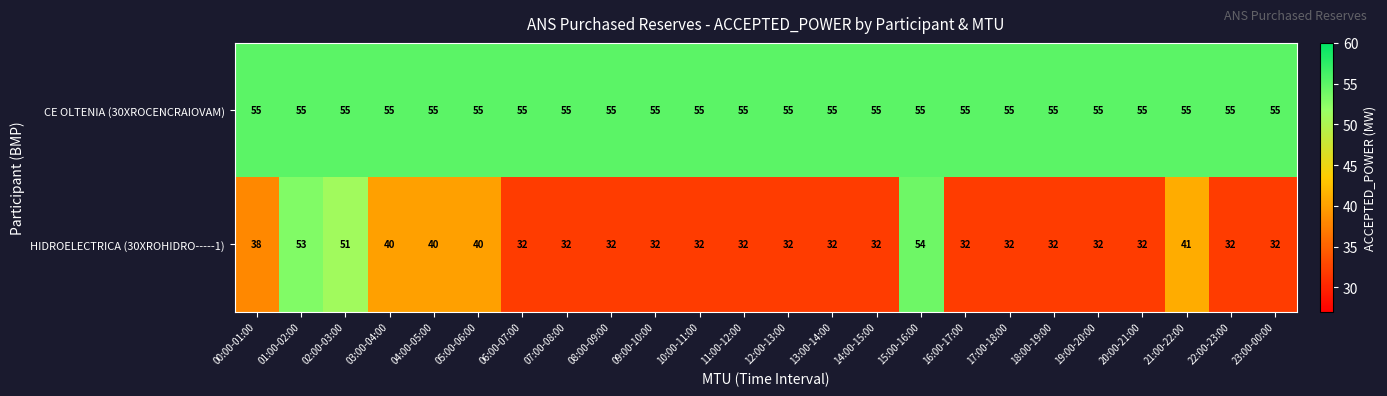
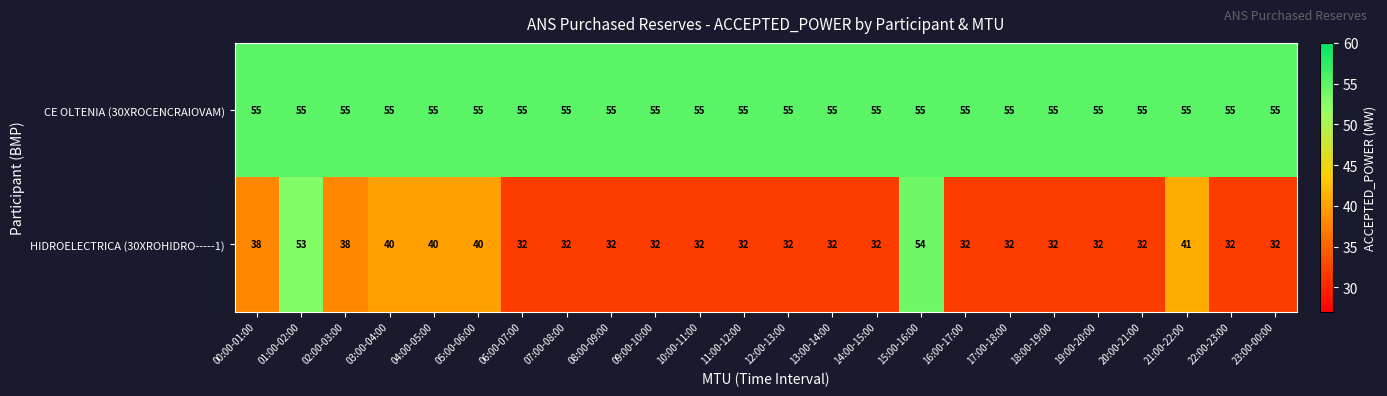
  {
    "CE OLTENIA (30XROCENCRAIOVAM)": {
      "00:00-01:00": 55,
      "01:00-02:00": 55,
      "02:00-03:00": 55,
      "03:00-04:00": 55,
      "04:00-05:00": 55,
      "05:00-06:00": 55,
      "06:00-07:00": 55,
      "07:00-08:00": 55,
      "08:00-09:00": 55,
      "09:00-10:00": 55,
      "10:00-11:00": 55,
      "11:00-12:00": 55,
      "12:00-13:00": 55,
      "13:00-14:00": 55,
      "14:00-15:00": 55,
      "15:00-16:00": 55,
      "16:00-17:00": 55,
      "17:00-18:00": 55,
      "18:00-19:00": 55,
      "19:00-20:00": 55,
      "20:00-21:00": 55,
      "21:00-22:00": 55,
      "22:00-23:00": 55,
      "23:00-00:00": 55
    },
    "HIDROELECTRICA (30XROHIDRO-----1)": {
      "00:00-01:00": 38,
      "01:00-02:00": 53,
-     "02:00-03:00": 51,
+     "02:00-03:00": 38,
      "03:00-04:00": 40,
      "04:00-05:00": 40,
      "05:00-06:00": 40,
      "06:00-07:00": 32,
      "07:00-08:00": 32,
      "08:00-09:00": 32,
      "09:00-10:00": 32,
      "10:00-11:00": 32,
      "11:00-12:00": 32,
      "12:00-13:00": 32,
      "13:00-14:00": 32,
      "14:00-15:00": 32,
      "15:00-16:00": 54,
      "16:00-17:00": 32,
      "17:00-18:00": 32,
      "18:00-19:00": 32,
      "19:00-20:00": 32,
      "20:00-21:00": 32,
      "21:00-22:00": 41,
      "22:00-23:00": 32,
      "23:00-00:00": 32
    }
  }
